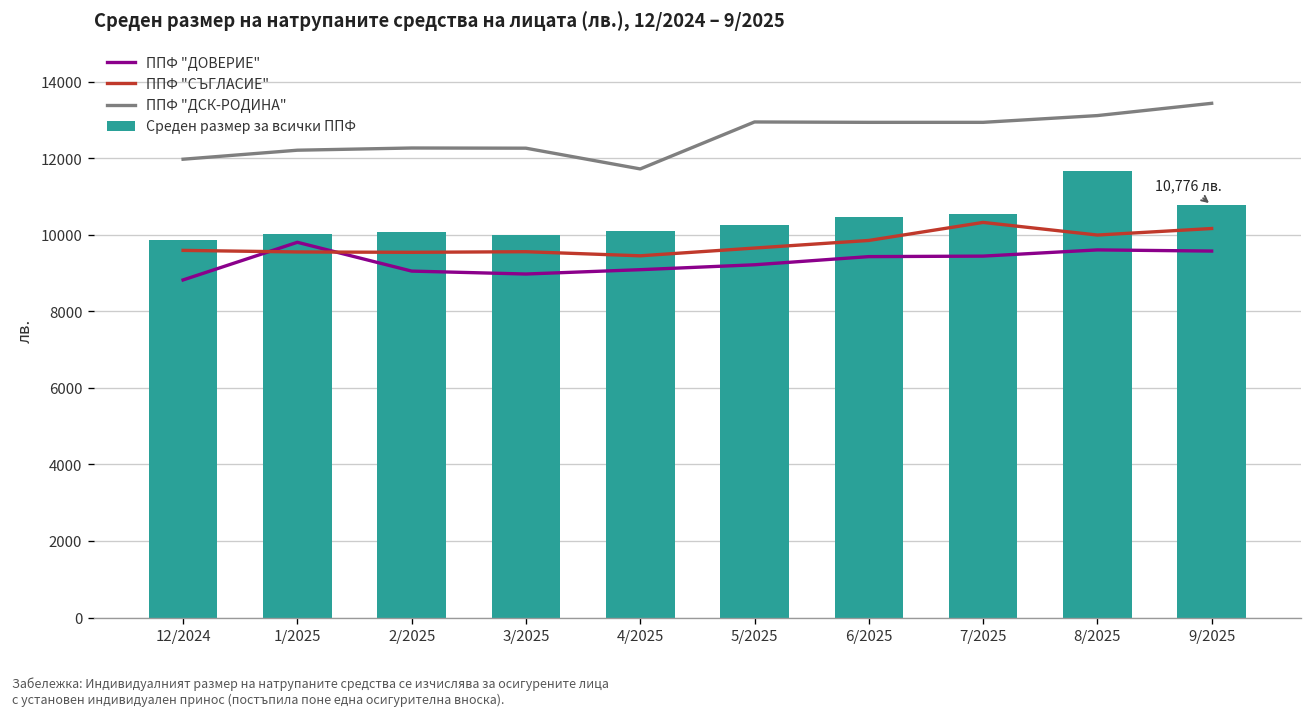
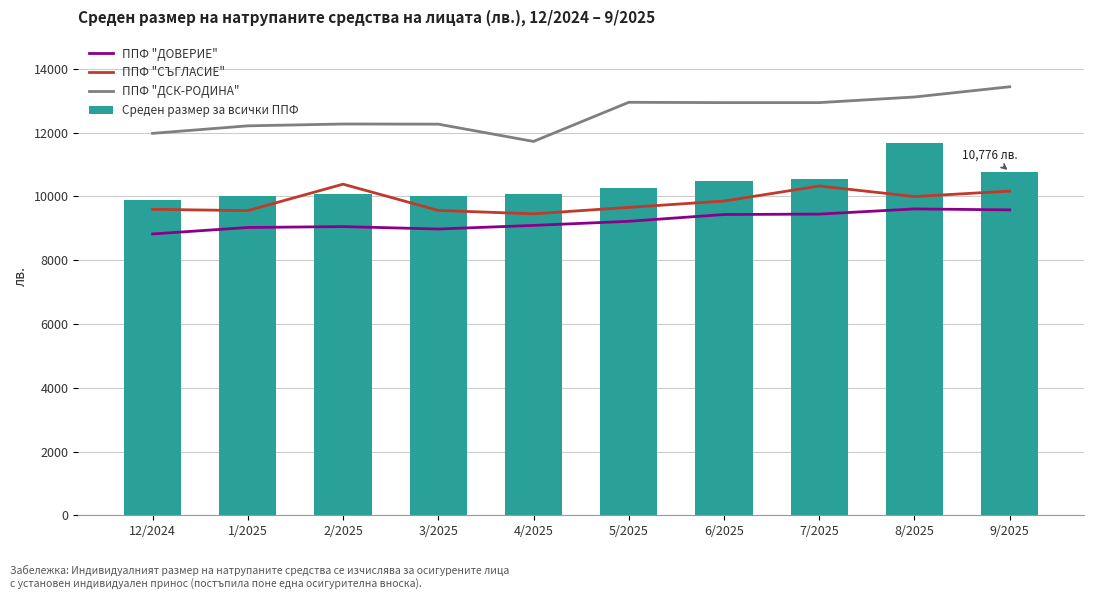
  {
    "ППФ \"ДОВЕРИЕ\"": {
      "12/2024": "8800",
-     "1/2025": "9800",
+     "1/2025": "9000",
      "2/2025": "9100",
      "3/2025": "9000",
      "4/2025": "9100",
      "5/2025": "9200",
      "6/2025": "9400",
      "7/2025": "9400",
      "8/2025": "9600",
      "9/2025": "9600"
    },
    "Среден размер за всички ППФ": {
      "9/2025": "10,776"
    },
    "ППФ \"СЪГЛАСИЕ\"": {
      "12/2024": "9600",
      "1/2025": "9600",
-     "2/2025": "9500",
+     "2/2025": "10400",
      "3/2025": "9600",
      "4/2025": "9500",
      "5/2025": "9700",
      "6/2025": "9900",
      "7/2025": "10300",
      "8/2025": "10000",
      "9/2025": "10200"
    },
    "ППФ \"ДСК-РОДИНА\"": {
      "12/2024": "12000",
      "1/2025": "12200",
      "2/2025": "12300",
      "3/2025": "12300",
      "4/2025": "11700",
      "5/2025": "13000",
      "6/2025": "12900",
      "7/2025": "12900",
      "8/2025": "13100",
      "9/2025": "13400"
    }
  }
